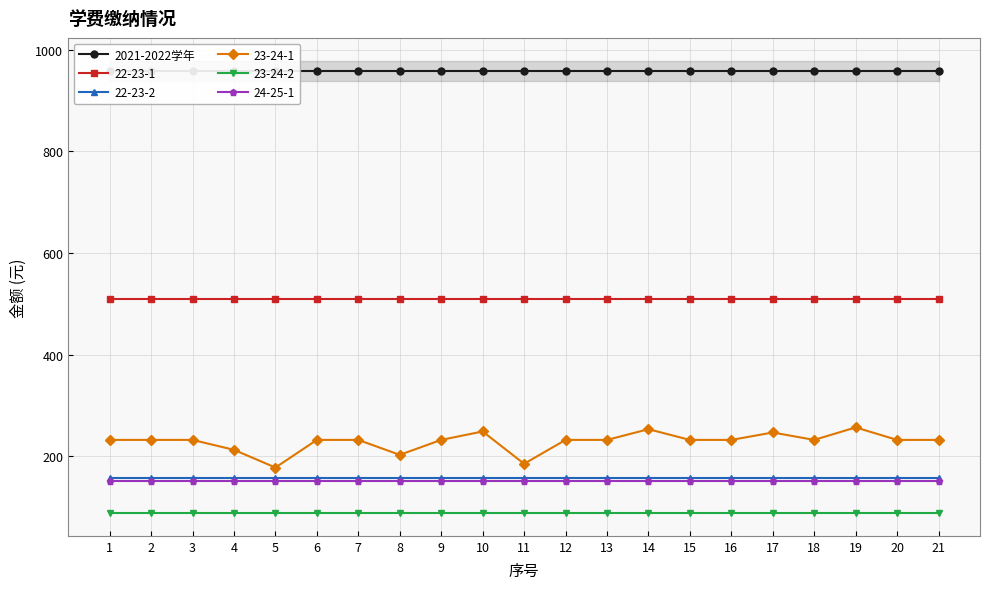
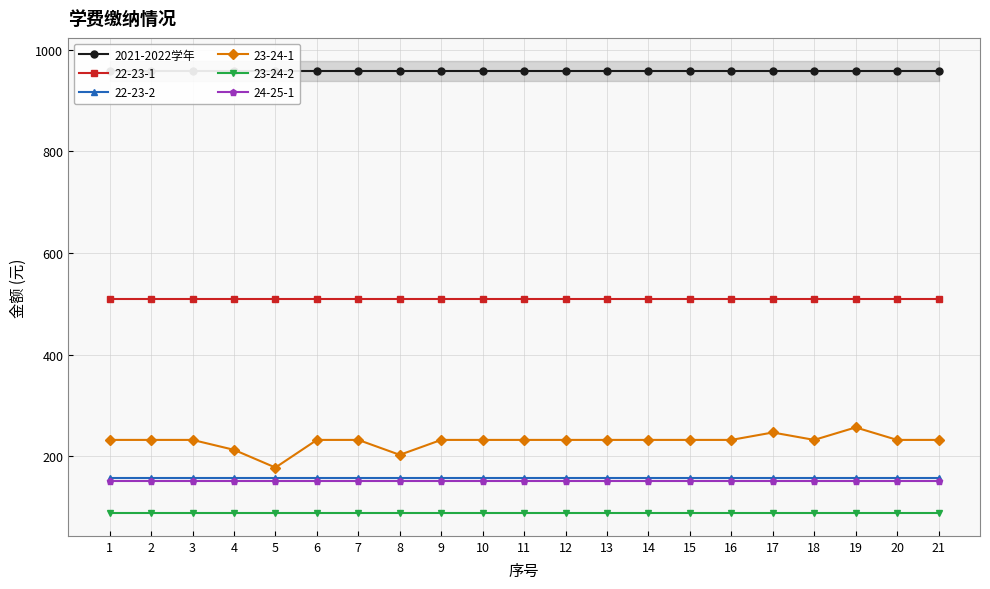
  {
    "22-23-1": {
      "1": 510,
      "2": 510,
      "3": 510,
      "4": 510,
      "5": 510,
      "6": 510,
      "7": 510,
      "8": 510,
      "9": 510,
      "10": 510,
      "11": 510,
      "12": 510,
      "13": 510,
      "14": 510,
      "15": 510,
      "16": 510,
      "17": 510,
      "18": 510,
      "19": 510,
      "20": 510,
      "21": 510
    },
    "22-23-2": {
      "1": 160,
      "2": 160,
      "3": 160,
      "4": 160,
      "5": 160,
      "6": 160,
      "7": 160,
      "8": 160,
      "9": 160,
      "10": 160,
      "11": 160,
      "12": 160,
      "13": 160,
      "14": 160,
      "15": 160,
      "16": 160,
      "17": 160,
      "18": 160,
      "19": 160,
      "20": 160,
      "21": 160
    },
    "23-24-1": {
      "1": 230,
      "2": 230,
      "3": 230,
      "4": 210,
      "5": 180,
      "6": 230,
      "7": 230,
      "8": 200,
      "9": 230,
-     "10": 250,
-     "11": 190,
+     "10": 230,
+     "11": 230,
      "12": 230,
      "13": 230,
-     "14": 250,
+     "14": 230,
      "15": 230,
      "16": 230,
      "17": 250,
      "18": 230,
      "19": 260,
      "20": 230,
      "21": 230
    },
    "23-24-2": {
      "1": 90,
      "2": 90,
      "3": 90,
      "4": 90,
      "5": 90,
      "6": 90,
      "7": 90,
      "8": 90,
      "9": 90,
      "10": 90,
      "11": 90,
      "12": 90,
      "13": 90,
      "14": 90,
      "15": 90,
      "16": 90,
      "17": 90,
      "18": 90,
      "19": 90,
      "20": 90,
      "21": 90
    },
    "24-25-1": {
      "1": 150,
      "2": 150,
      "3": 150,
      "4": 150,
      "5": 150,
      "6": 150,
      "7": 150,
      "8": 150,
      "9": 150,
      "10": 150,
      "11": 150,
      "12": 150,
      "13": 150,
      "14": 150,
      "15": 150,
      "16": 150,
      "17": 150,
      "18": 150,
      "19": 150,
      "20": 150,
      "21": 150
    }
  }
